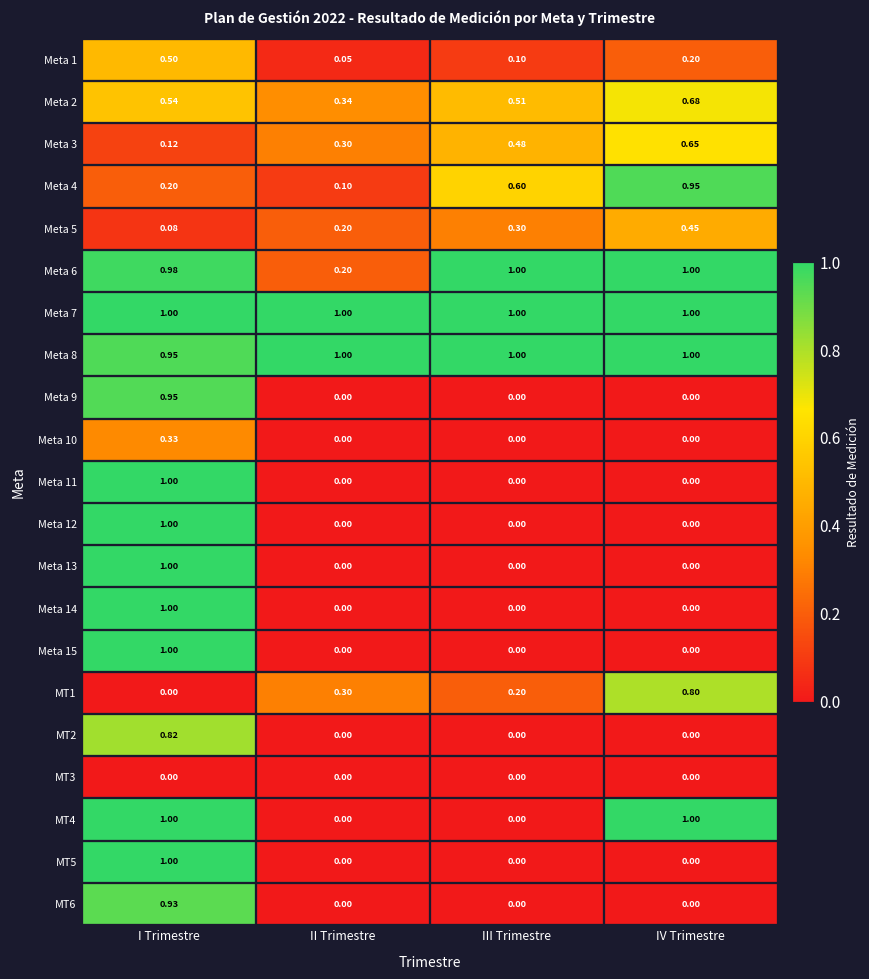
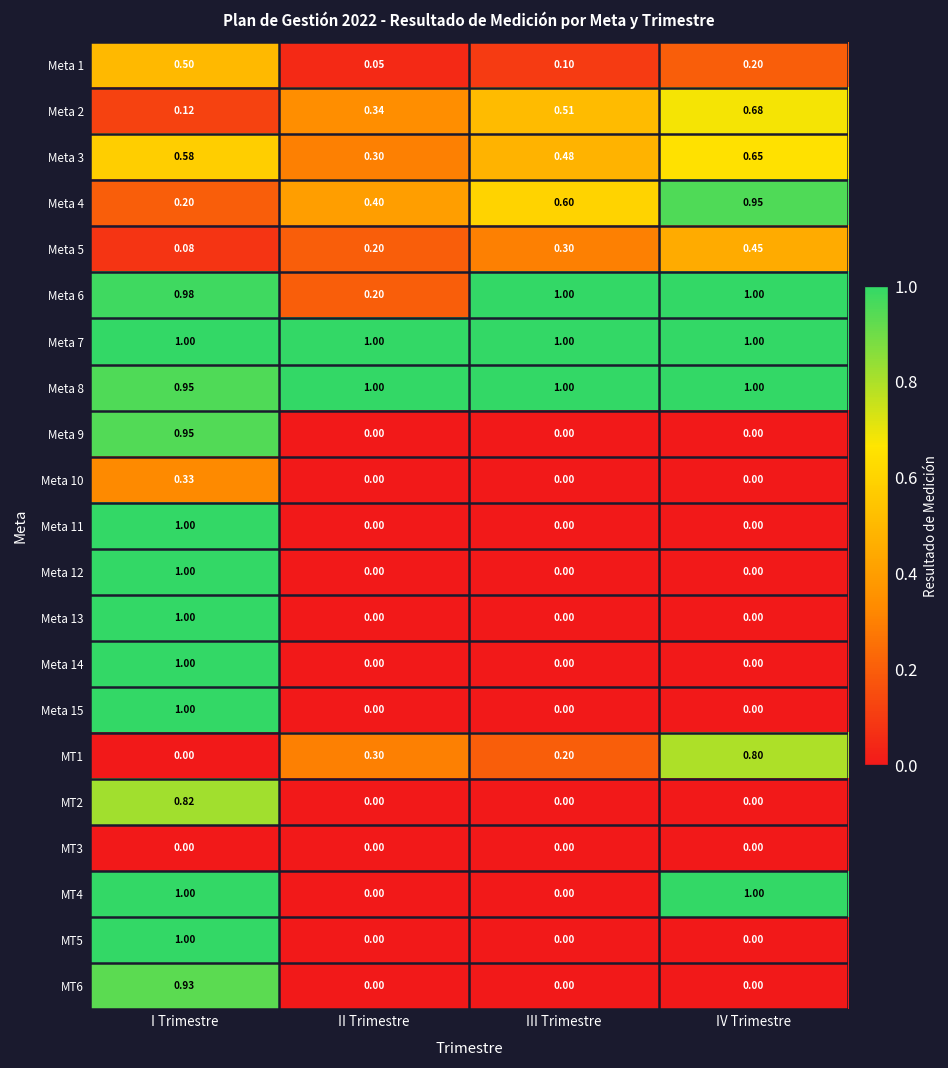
  {
    "Meta 1": {
      "I Trimestre": 0.50,
      "II Trimestre": 0.05,
      "III Trimestre": 0.10,
      "IV Trimestre": 0.20
    },
    "Meta 2": {
-     "I Trimestre": 0.54,
+     "I Trimestre": 0.12,
      "II Trimestre": 0.34,
      "III Trimestre": 0.51,
      "IV Trimestre": 0.68
    },
    "Meta 3": {
-     "I Trimestre": 0.12,
+     "I Trimestre": 0.58,
      "II Trimestre": 0.30,
      "III Trimestre": 0.48,
      "IV Trimestre": 0.65
    },
    "Meta 4": {
      "I Trimestre": 0.20,
-     "II Trimestre": 0.10,
+     "II Trimestre": 0.40,
      "III Trimestre": 0.60,
      "IV Trimestre": 0.95
    },
    "Meta 5": {
      "I Trimestre": 0.08,
      "II Trimestre": 0.20,
      "III Trimestre": 0.30,
      "IV Trimestre": 0.45
    },
    "Meta 6": {
      "I Trimestre": 0.98,
      "II Trimestre": 0.20,
      "III Trimestre": 1.00,
      "IV Trimestre": 1.00
    },
    "Meta 7": {
      "I Trimestre": 1.00,
      "II Trimestre": 1.00,
      "III Trimestre": 1.00,
      "IV Trimestre": 1.00
    },
    "Meta 8": {
      "I Trimestre": 0.95,
      "II Trimestre": 1.00,
      "III Trimestre": 1.00,
      "IV Trimestre": 1.00
    },
    "Meta 9": {
      "I Trimestre": 0.95,
      "II Trimestre": 0.00,
      "III Trimestre": 0.00,
      "IV Trimestre": 0.00
    },
    "Meta 10": {
      "I Trimestre": 0.33,
      "II Trimestre": 0.00,
      "III Trimestre": 0.00,
      "IV Trimestre": 0.00
    },
    "Meta 11": {
      "I Trimestre": 1.00,
      "II Trimestre": 0.00,
      "III Trimestre": 0.00,
      "IV Trimestre": 0.00
    },
    "Meta 12": {
      "I Trimestre": 1.00,
      "II Trimestre": 0.00,
      "III Trimestre": 0.00,
      "IV Trimestre": 0.00
    },
    "Meta 13": {
      "I Trimestre": 1.00,
      "II Trimestre": 0.00,
      "III Trimestre": 0.00,
      "IV Trimestre": 0.00
    },
    "Meta 14": {
      "I Trimestre": 1.00,
      "II Trimestre": 0.00,
      "III Trimestre": 0.00,
      "IV Trimestre": 0.00
    },
    "Meta 15": {
      "I Trimestre": 1.00,
      "II Trimestre": 0.00,
      "III Trimestre": 0.00,
      "IV Trimestre": 0.00
    },
    "MT1": {
      "I Trimestre": 0.00,
      "II Trimestre": 0.30,
      "III Trimestre": 0.20,
      "IV Trimestre": 0.80
    },
    "MT2": {
      "I Trimestre": 0.82,
      "II Trimestre": 0.00,
      "III Trimestre": 0.00,
      "IV Trimestre": 0.00
    },
    "MT3": {
      "I Trimestre": 0.00,
      "II Trimestre": 0.00,
      "III Trimestre": 0.00,
      "IV Trimestre": 0.00
    },
    "MT4": {
      "I Trimestre": 1.00,
      "II Trimestre": 0.00,
      "III Trimestre": 0.00,
      "IV Trimestre": 1.00
    },
    "MT5": {
      "I Trimestre": 1.00,
      "II Trimestre": 0.00,
      "III Trimestre": 0.00,
      "IV Trimestre": 0.00
    },
    "MT6": {
      "I Trimestre": 0.93,
      "II Trimestre": 0.00,
      "III Trimestre": 0.00,
      "IV Trimestre": 0.00
    }
  }
